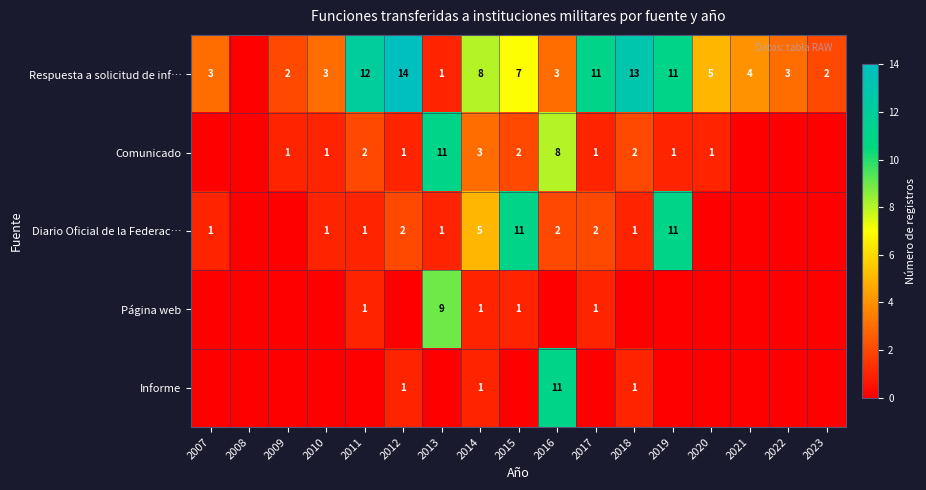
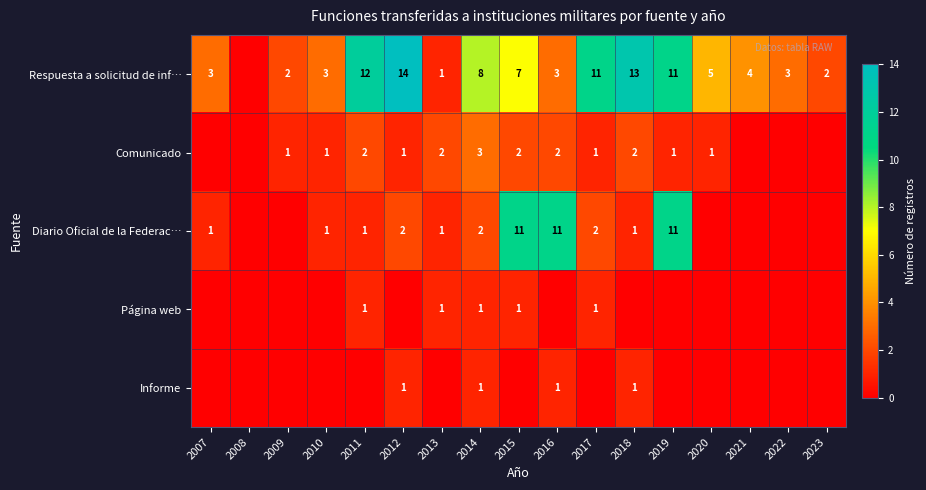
  {
    "Respuesta a solicitud de inf…": {
      "2007": 3,
      "2009": 2,
      "2010": 3,
      "2011": 12,
      "2012": 14,
      "2013": 1,
      "2014": 8,
      "2015": 7,
      "2016": 3,
      "2017": 11,
      "2018": 13,
      "2019": 11,
      "2020": 5,
      "2021": 4,
      "2023": 2
    },
    "Comunicado": {
      "2009": 1,
      "2010": 1,
      "2011": 2,
      "2012": 1,
-     "2013": 11,
+     "2013": 2,
      "2014": 3,
      "2015": 2,
-     "2016": 8,
+     "2016": 2,
      "2017": 1,
      "2018": 2,
      "2019": 1,
      "2020": 1
    },
    "Diario Oficial de la Federac…": {
      "2007": 1,
      "2010": 1,
      "2011": 1,
      "2012": 2,
      "2013": 1,
-     "2014": 5,
+     "2014": 2,
      "2015": 11,
-     "2016": 2,
+     "2016": 11,
      "2017": 2,
      "2018": 1,
      "2019": 11
    },
    "Página web": {
      "2011": 1,
-     "2013": 9,
+     "2013": 1,
      "2014": 1,
      "2015": 1,
      "2017": 1
    },
    "Informe": {
      "2012": 1,
      "2014": 1,
-     "2016": 11,
+     "2016": 1,
      "2018": 1
    }
  }
